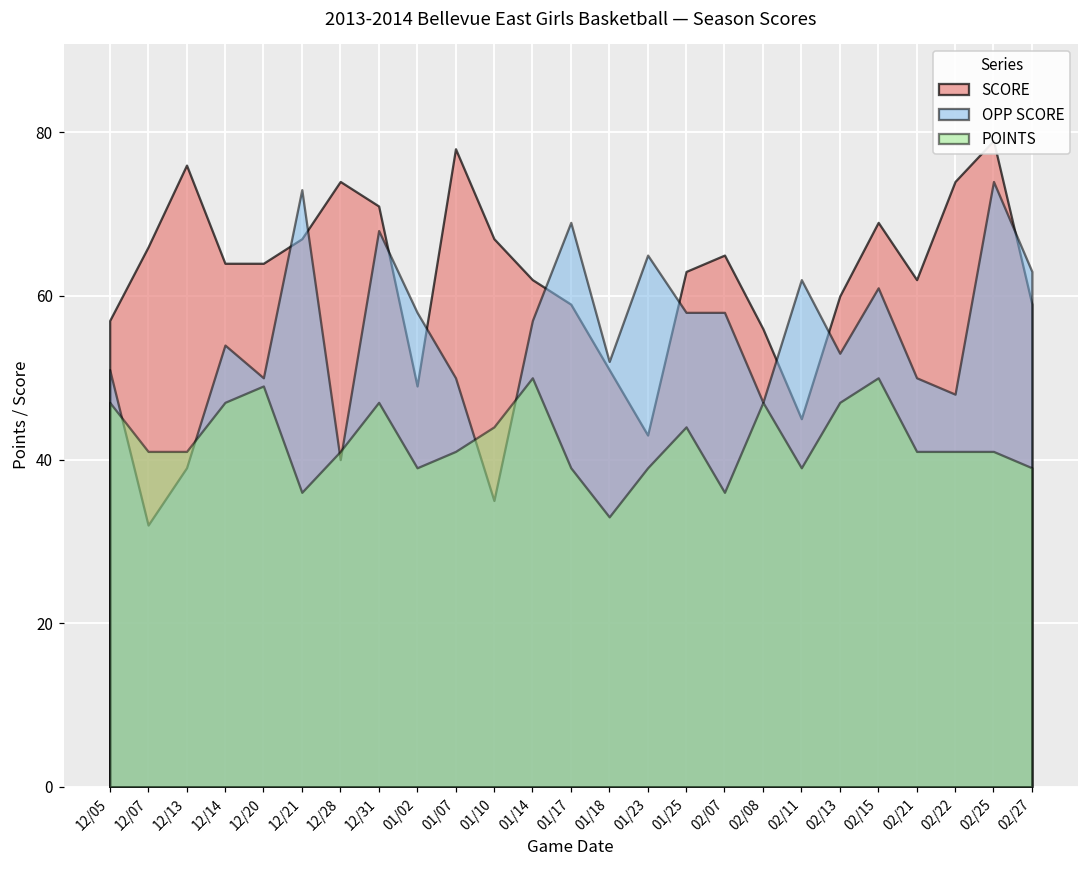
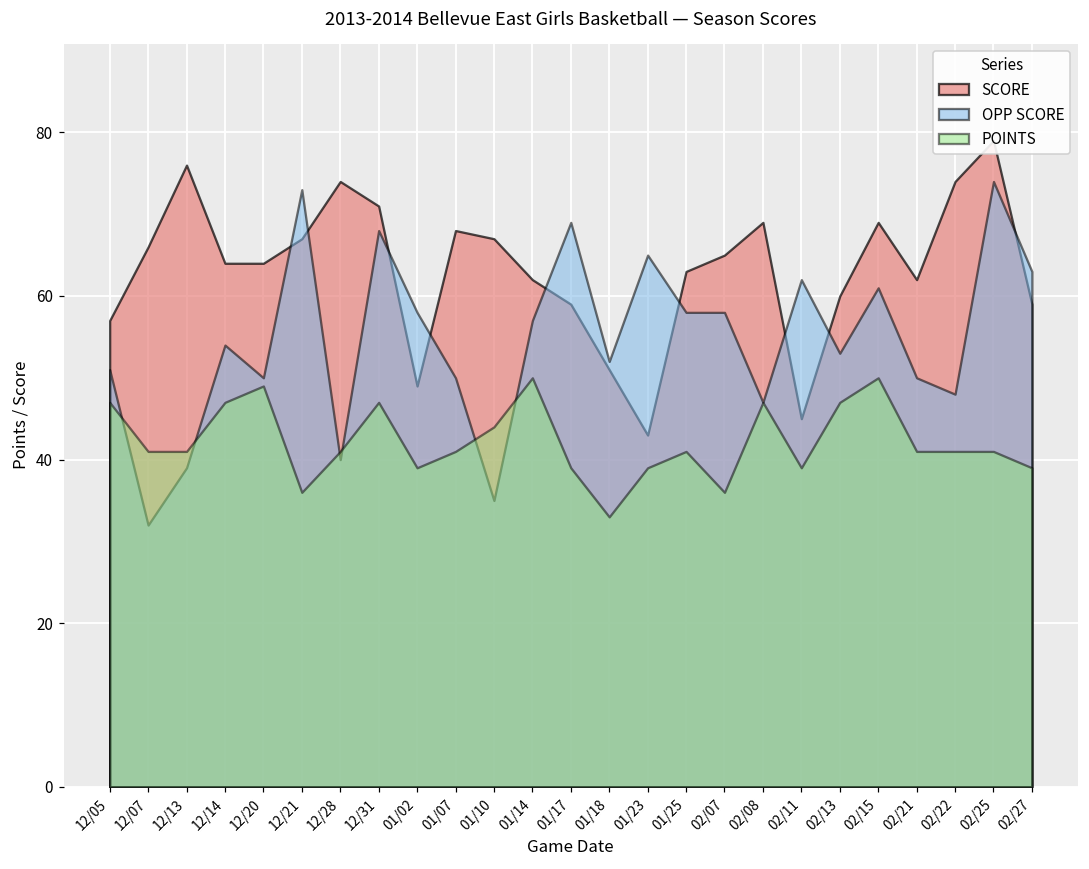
  {
    "SCORE": {
      "12/05": 57,
      "12/07": 66,
      "12/13": 76,
      "12/14": 64,
      "12/20": 64,
      "12/21": 67,
      "12/28": 74,
      "12/31": 71,
      "01/02": 49,
-     "01/07": 78,
+     "01/07": 68,
      "01/10": 67,
      "01/14": 62,
      "01/17": 59,
      "01/18": 51,
      "01/23": 43,
      "01/25": 63,
      "02/07": 65,
-     "02/08": 56,
+     "02/08": 69,
      "02/11": 45,
      "02/13": 60,
      "02/15": 69,
      "02/21": 62,
      "02/22": 74,
      "02/27": 59
    },
    "OPP SCORE": {
      "12/05": 51,
      "12/07": 32,
      "12/13": 39,
      "12/14": 54,
      "12/20": 50,
      "12/21": 73,
      "12/28": 40,
      "12/31": 68,
      "01/02": 58,
      "01/07": 50,
      "01/10": 35,
      "01/14": 57,
      "01/17": 69,
      "01/18": 52,
      "01/23": 65,
      "01/25": 58,
      "02/07": 58,
      "02/11": 62,
      "02/13": 53,
      "02/15": 61,
      "02/21": 50,
      "02/22": 48,
      "02/25": 74,
      "02/27": 63
    },
    "POINTS": {
      "12/05": 47,
      "12/07": 41,
      "12/13": 41,
      "12/14": 47,
      "12/20": 49,
      "12/21": 36,
      "12/28": 41,
      "12/31": 47,
      "01/02": 39,
      "01/07": 41,
      "01/10": 44,
      "01/14": 50,
      "01/17": 39,
      "01/18": 33,
      "01/23": 39,
-     "01/25": 44,
+     "01/25": 41,
      "02/07": 36,
      "02/11": 39,
      "02/13": 47,
      "02/15": 50,
      "02/21": 41,
      "02/22": 41,
      "02/25": 41,
      "02/27": 39
    }
  }
